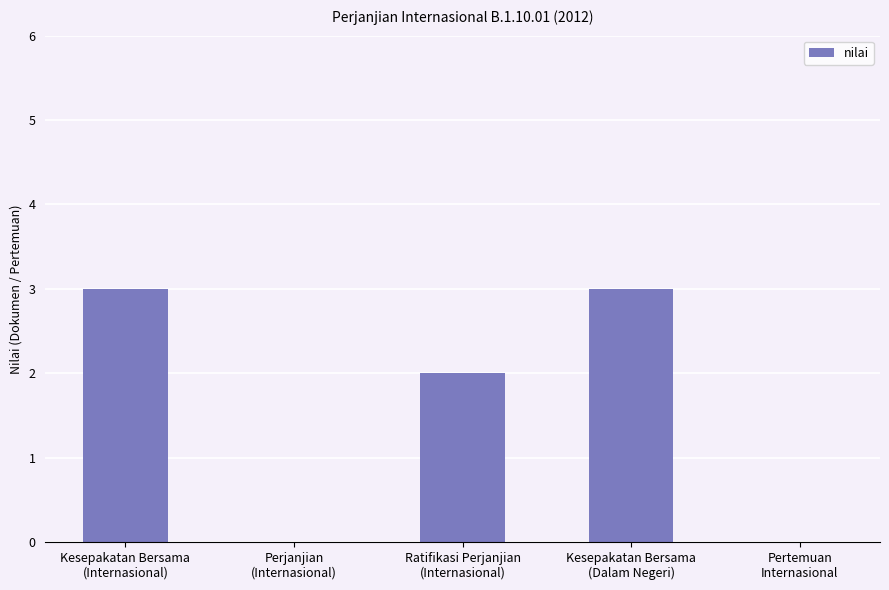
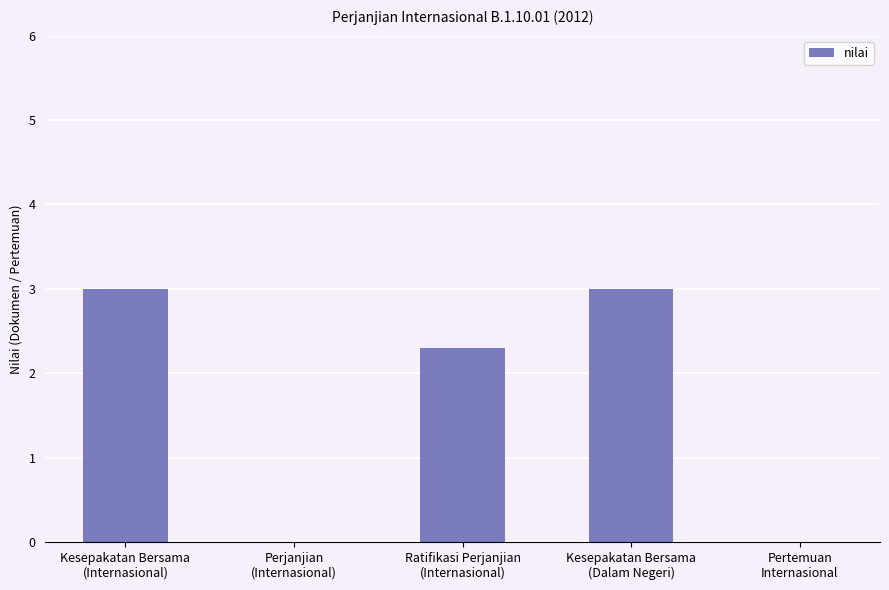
  {
    "Kesepakatan Bersama (Internasional)": 3.0,
    "Perjanjian (Internasional)": 0.0,
-   "Ratifikasi Perjanjian (Internasional)": 2.0,
+   "Ratifikasi Perjanjian (Internasional)": 2.3,
    "Kesepakatan Bersama (Dalam Negeri)": 3.0,
    "Pertemuan Internasional": 0.0
  }
